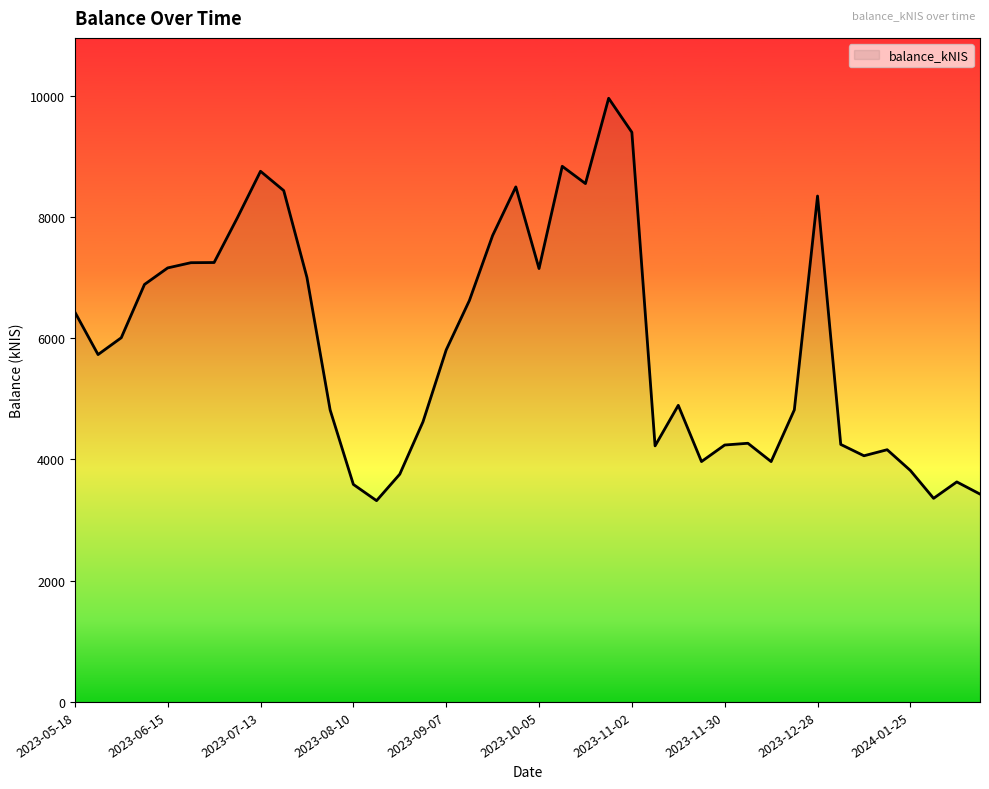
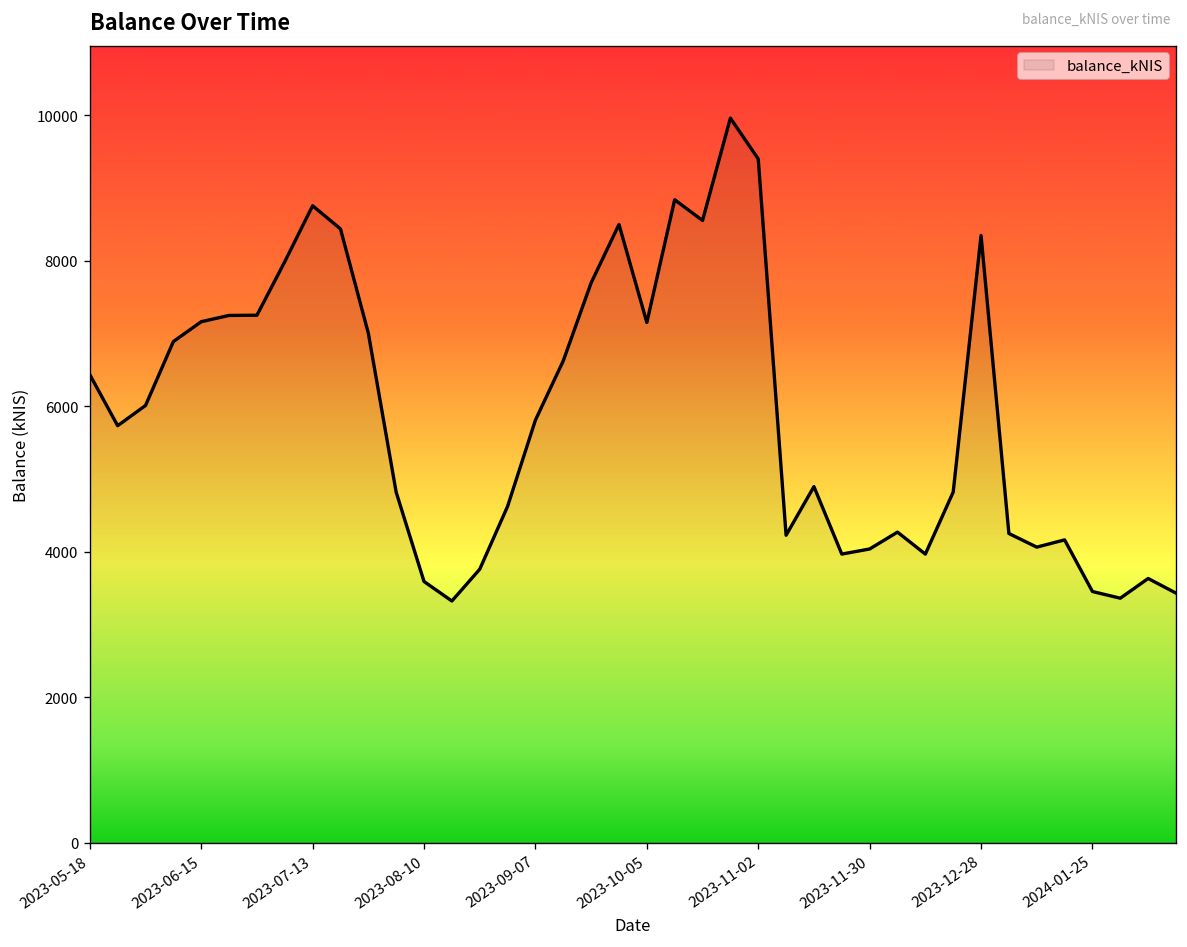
  {
    "2023-05-18": 6400,
    "2023-06-15": 7200,
    "2023-07-13": 8800,
    "2023-08-10": 3600,
    "2023-09-07": 5800,
    "2023-10-05": 7100,
    "2023-11-02": 9400,
-   "2023-11-30": 4200,
+   "2023-11-30": 4000,
    "2023-12-28": 8300,
-   "2024-01-25": 3800
+   "2024-01-25": 3500
  }
